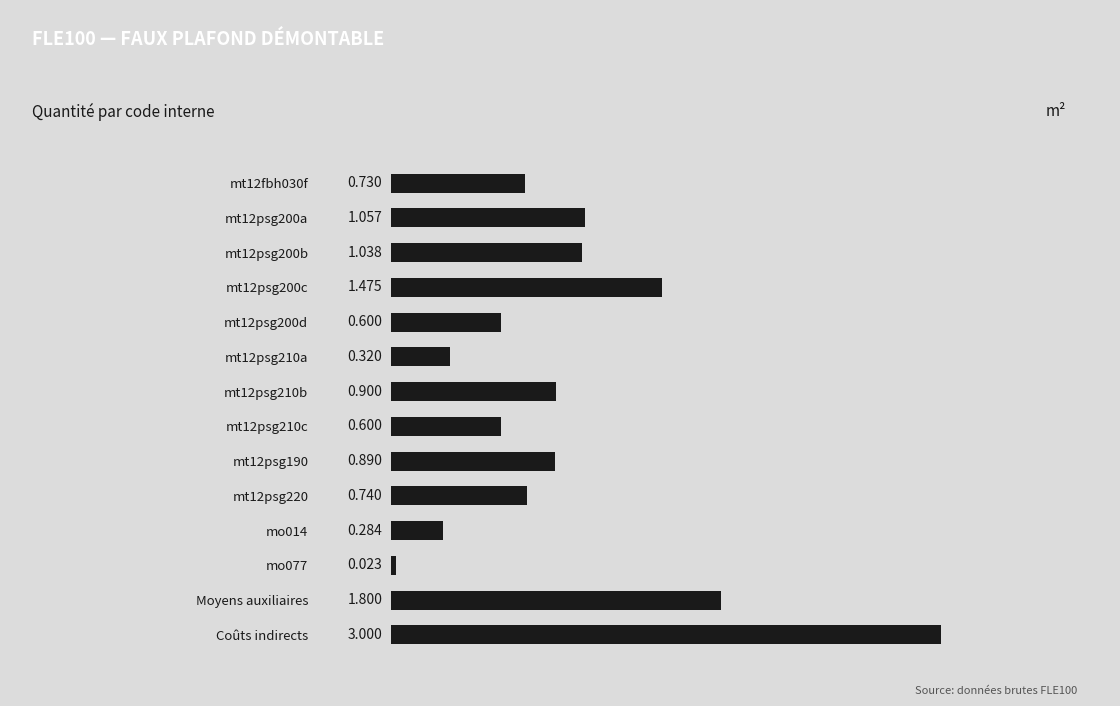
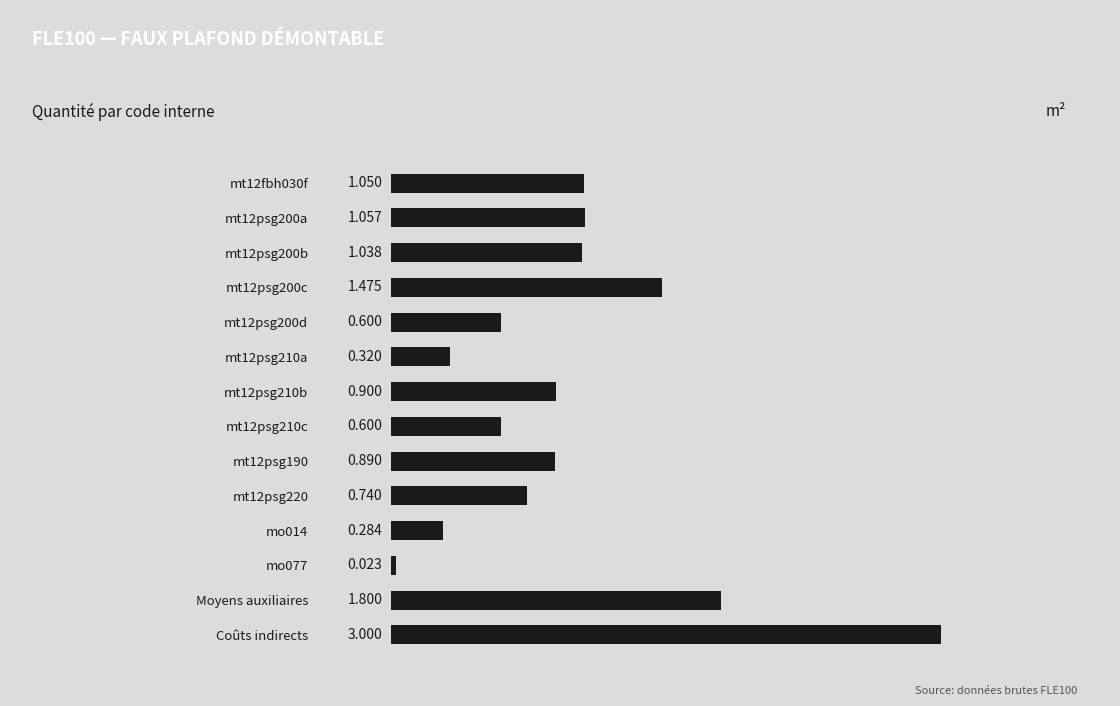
  {
-   "mt12fbh030f": 0.730,
+   "mt12fbh030f": 1.050,
    "mo077": 0.023
  }
